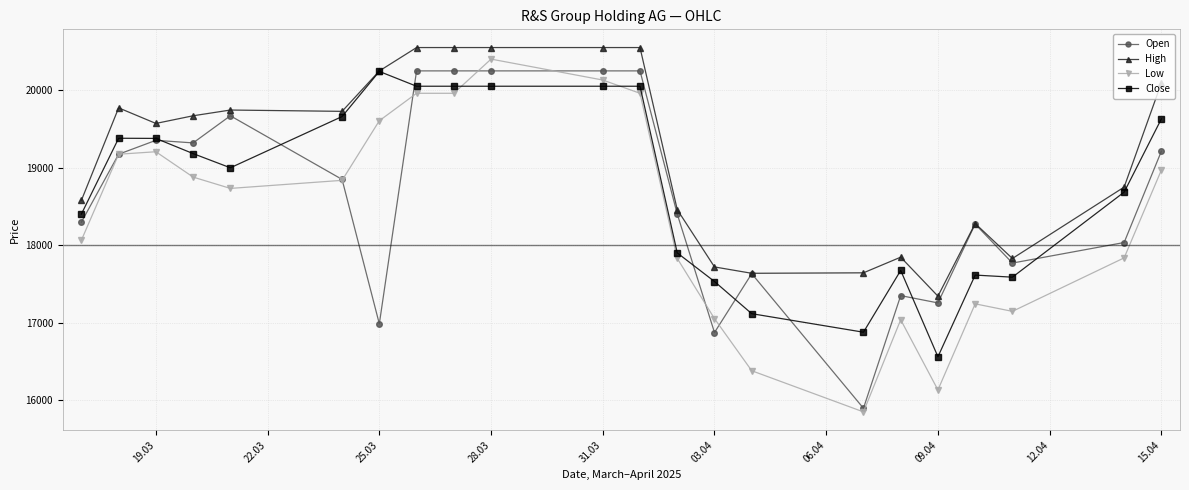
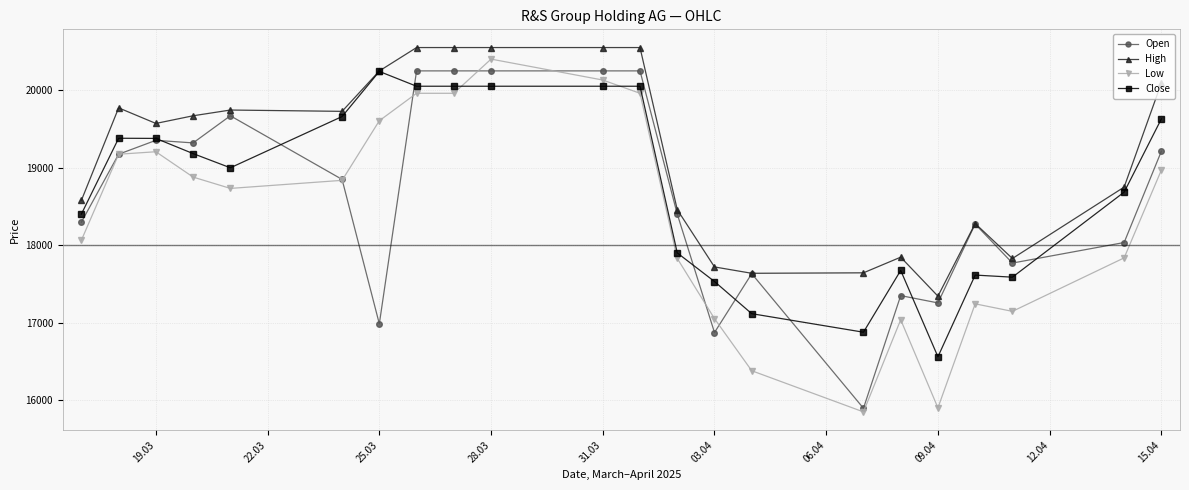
  {
    "Open": {
      "25.03": 17000,
      "28.03": 20200,
      "31.03": 20200,
      "03.04": 16900,
      "09.04": 17300,
      "15.04": 19200
    },
    "Low": {
      "19.03": 19200,
      "25.03": 19600,
      "28.03": 20400,
      "31.03": 20100,
      "03.04": 17100,
-     "09.04": 16100,
+     "09.04": 15900,
      "15.04": 19000
    }
  }
